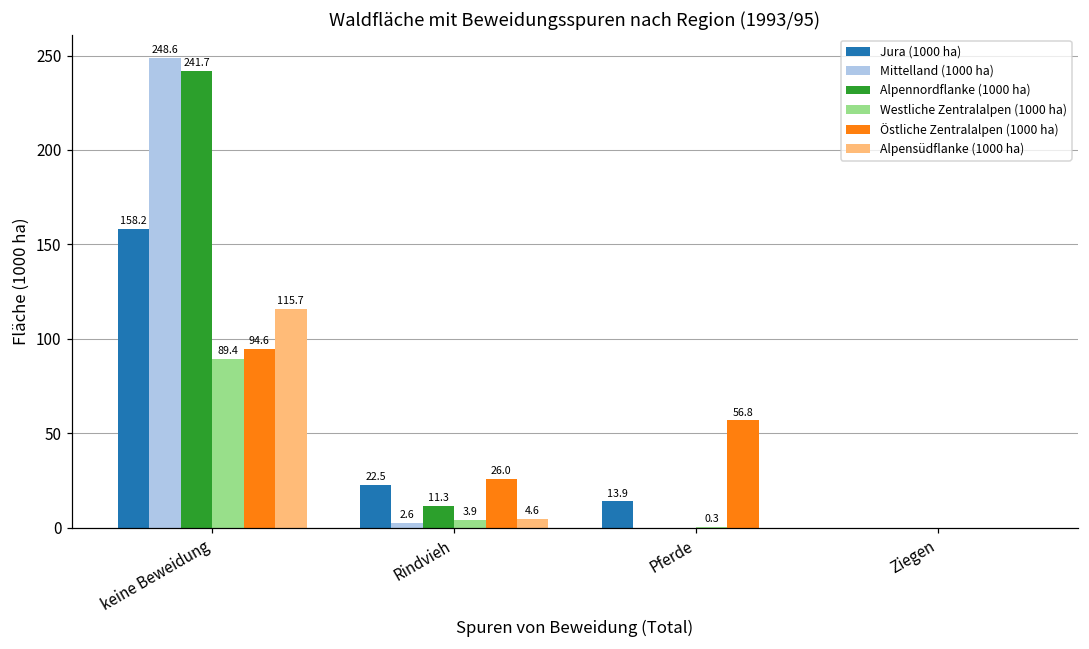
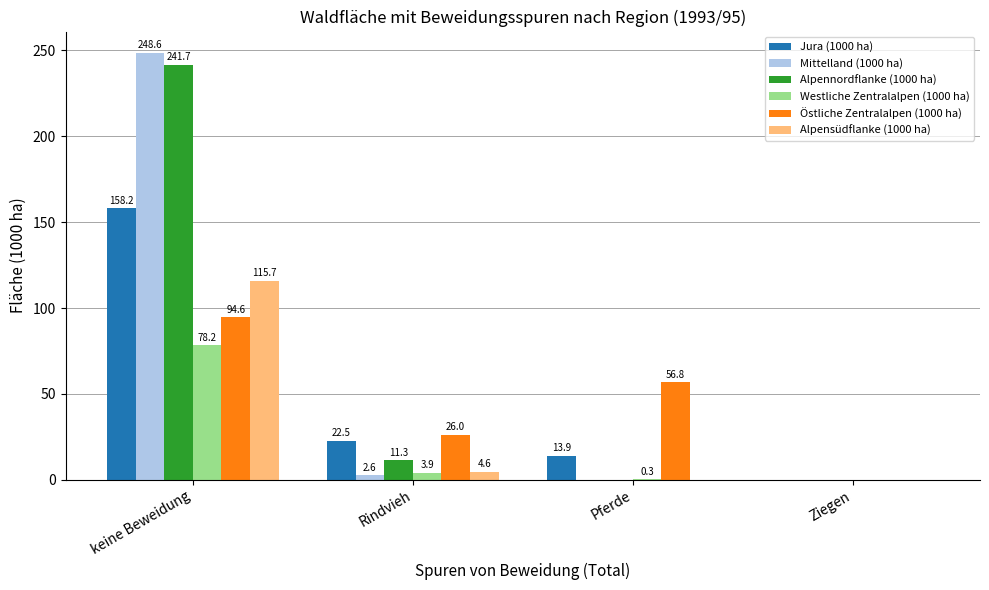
  {
    "Jura (1000 ha)": {
      "keine Beweidung": 158.2,
      "Rindvieh": 22.5,
      "Pferde": 13.9
    },
    "Mittelland (1000 ha)": {
      "keine Beweidung": 248.6,
      "Rindvieh": 2.6
    },
    "Alpennordflanke (1000 ha)": {
      "keine Beweidung": 241.7,
      "Rindvieh": 11.3
    },
    "Westliche Zentralalpen (1000 ha)": {
-     "keine Beweidung": 89.4,
+     "keine Beweidung": 78.2,
      "Rindvieh": 3.9,
      "Pferde": 0.3
    },
    "Östliche Zentralalpen (1000 ha)": {
      "keine Beweidung": 94.6,
      "Rindvieh": 26.0,
      "Pferde": 56.8
    },
    "Alpensüdflanke (1000 ha)": {
      "keine Beweidung": 115.7,
      "Rindvieh": 4.6
    }
  }
